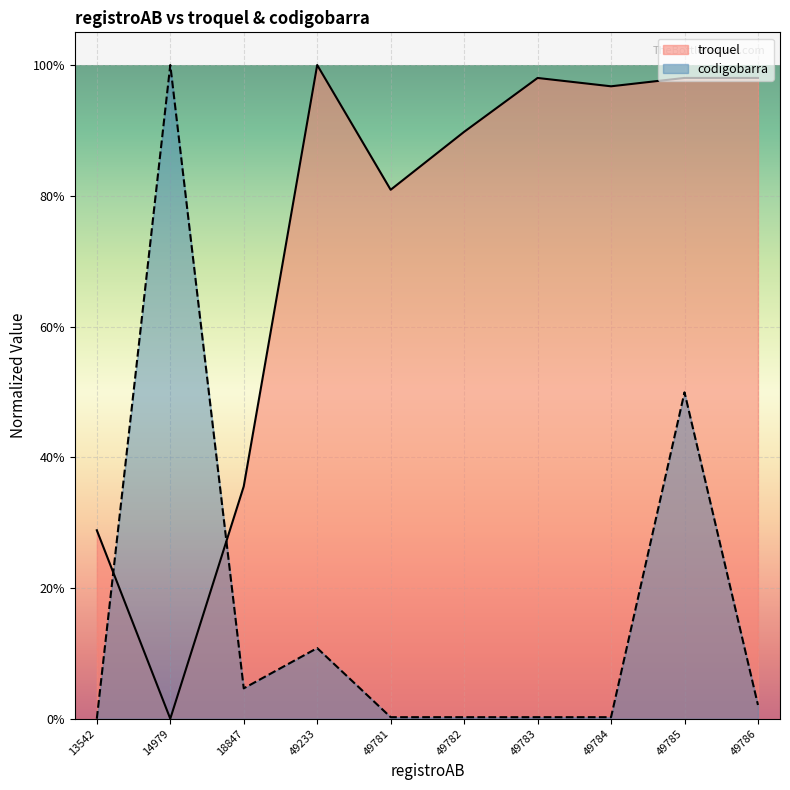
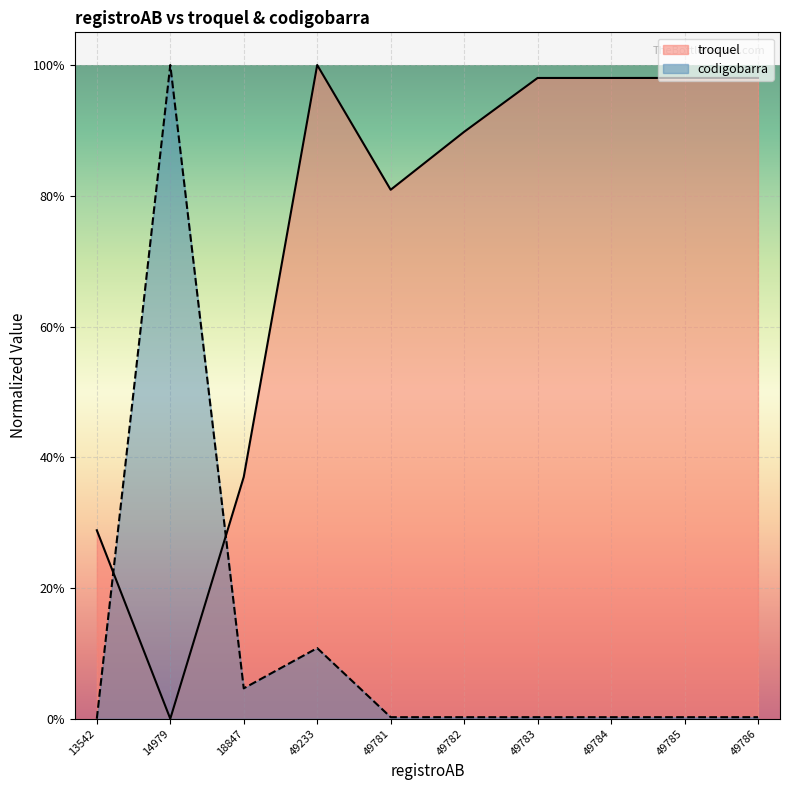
  {
    "troquel": {
      "13542": "29%",
      "14979": "0%",
-     "18847": "36%",
+     "18847": "37%",
      "49233": "100%",
      "49781": "81%",
      "49782": "90%",
      "49783": "98%",
-     "49784": "97%"
+     "49784": "98%"
    },
    "codigobarra": {
      "13542": "0%",
      "14979": "100%",
      "18847": "5%",
      "49233": "11%",
      "49781": "0%",
      "49782": "0%",
      "49783": "0%",
      "49784": "0%",
-     "49785": "50%",
-     "49786": "2%"
+     "49785": "0%",
+     "49786": "0%"
    }
  }
